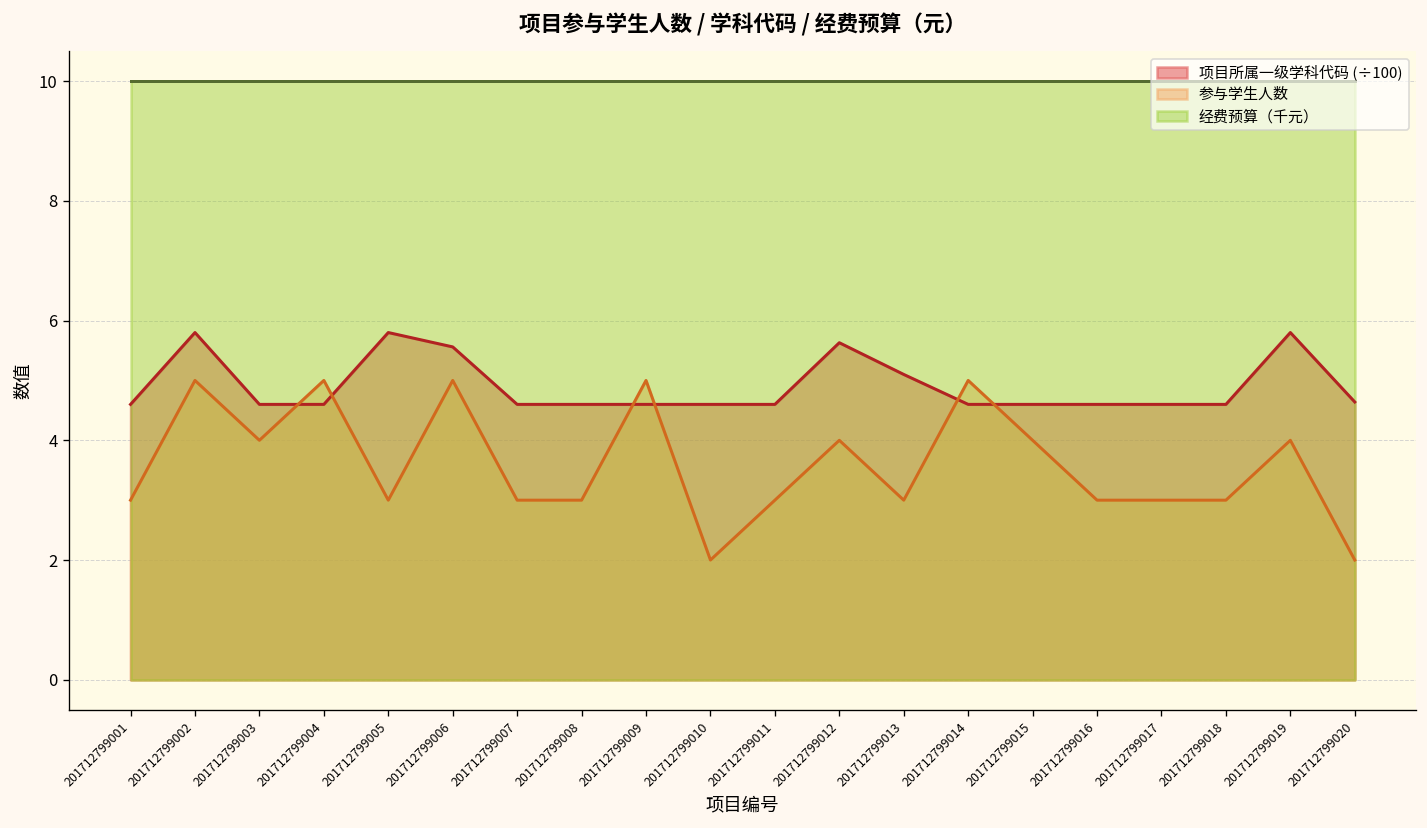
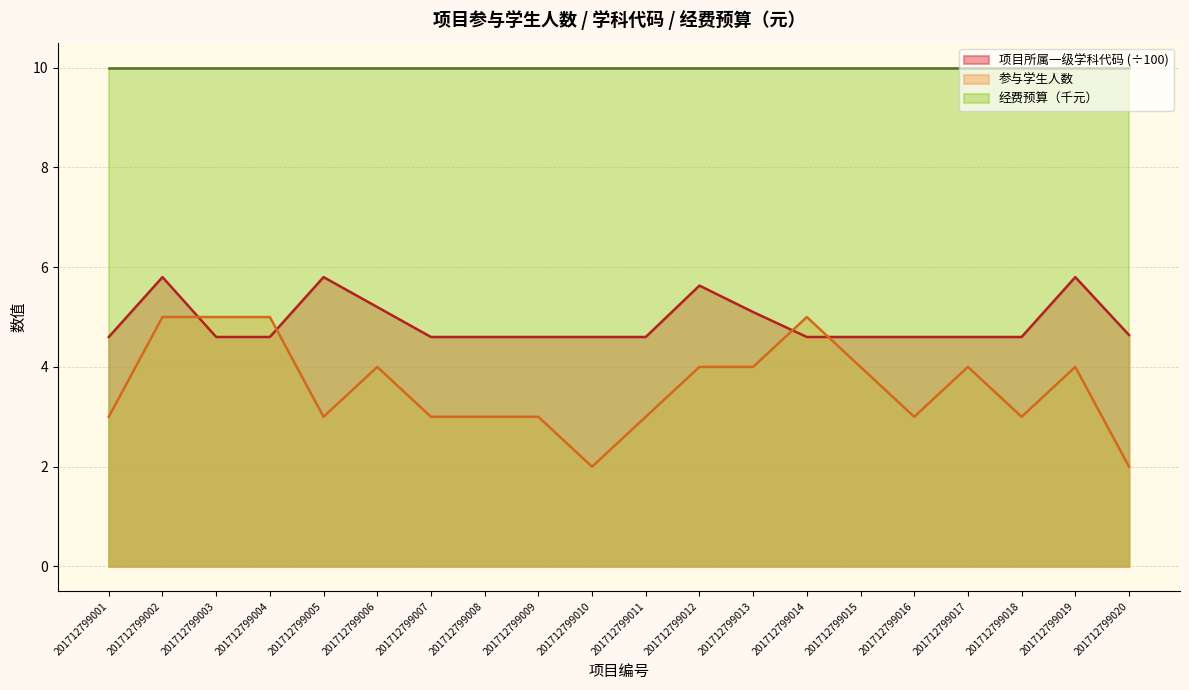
  {
    "项目所属一级学科代码 (÷100)": {
      "201712799001": 4.6,
      "201712799002": 5.8,
      "201712799003": 4.6,
      "201712799004": 4.6,
      "201712799005": 5.8,
-     "201712799006": 5.6,
+     "201712799006": 5.2,
      "201712799007": 4.6,
      "201712799008": 4.6,
      "201712799009": 4.6,
      "201712799010": 4.6,
      "201712799011": 4.6,
      "201712799012": 5.6,
      "201712799013": 5.1,
      "201712799014": 4.6,
      "201712799015": 4.6,
      "201712799016": 4.6,
      "201712799017": 4.6,
      "201712799018": 4.6,
      "201712799019": 5.8,
      "201712799020": 4.6
    },
    "参与学生人数": {
      "201712799001": 3,
      "201712799002": 5,
-     "201712799003": 4,
+     "201712799003": 5,
      "201712799004": 5,
      "201712799005": 3,
-     "201712799006": 5,
+     "201712799006": 4,
      "201712799007": 3,
      "201712799008": 3,
-     "201712799009": 5,
+     "201712799009": 3,
      "201712799010": 2,
      "201712799011": 3,
      "201712799012": 4,
-     "201712799013": 3,
+     "201712799013": 4,
      "201712799014": 5,
      "201712799015": 4,
      "201712799016": 3,
-     "201712799017": 3,
+     "201712799017": 4,
      "201712799018": 3,
      "201712799019": 4,
      "201712799020": 2
    },
    "经费预算（千元）": {
      "201712799001": 10.0,
      "201712799002": 10.0,
      "201712799003": 10.0,
      "201712799004": 10.0,
      "201712799005": 10.0,
      "201712799006": 10.0,
      "201712799007": 10.0,
      "201712799008": 10.0,
      "201712799009": 10.0,
      "201712799010": 10.0,
      "201712799011": 10.0,
      "201712799012": 10.0,
      "201712799013": 10.0,
      "201712799014": 10.0,
      "201712799015": 10.0,
      "201712799016": 10.0
    }
  }
